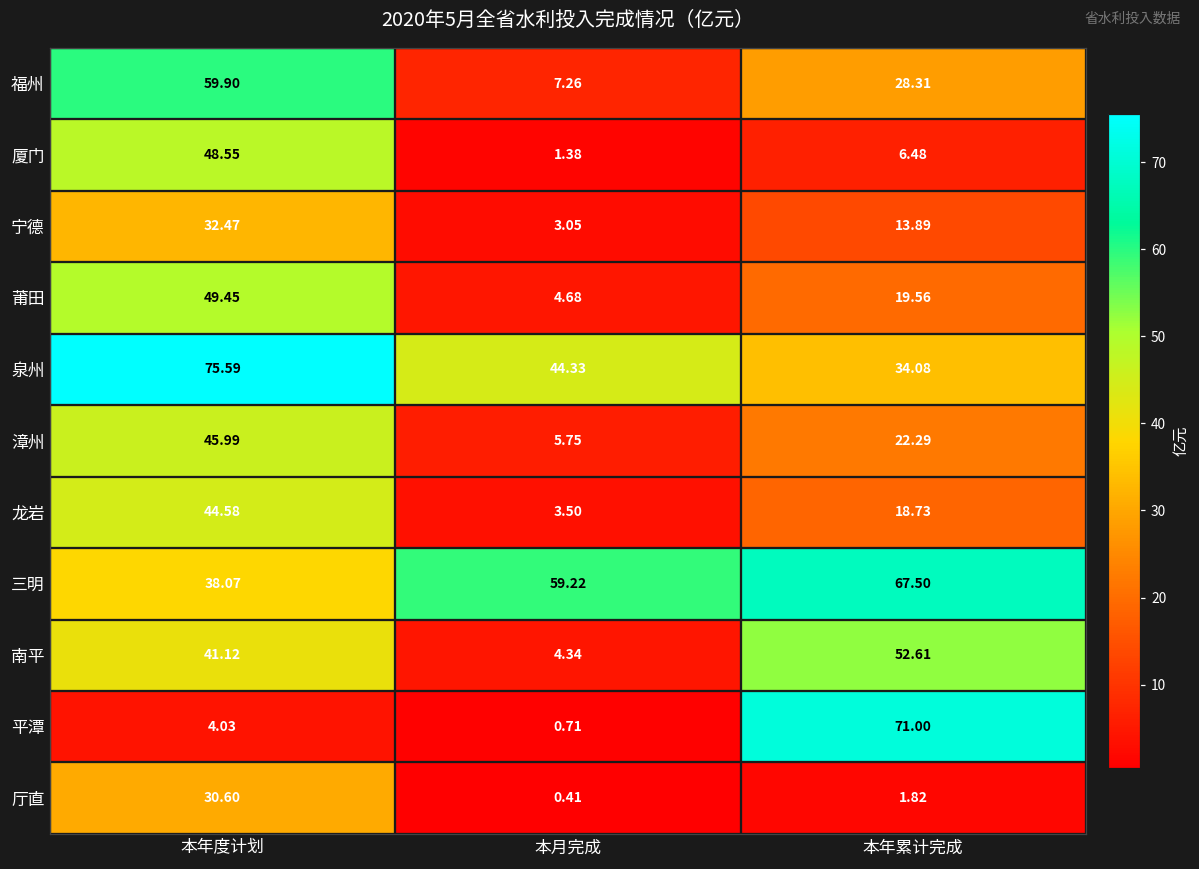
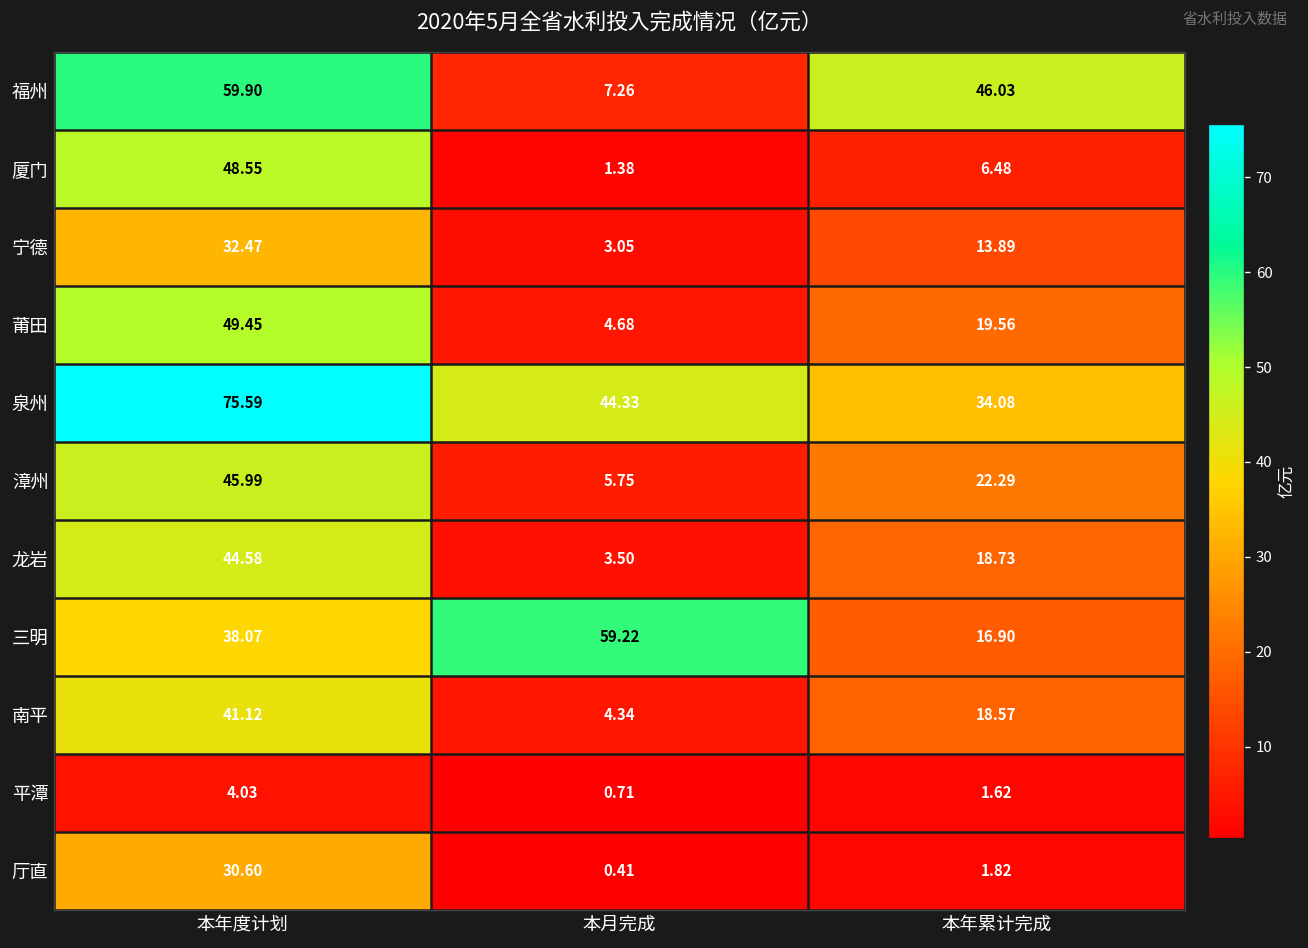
  {
    "福州": {
      "本年度计划": 59.90,
      "本月完成": 7.26,
-     "本年累计完成": 28.31
+     "本年累计完成": 46.03
    },
    "厦门": {
      "本年度计划": 48.55,
      "本月完成": 1.38,
      "本年累计完成": 6.48
    },
    "宁德": {
      "本年度计划": 32.47,
      "本月完成": 3.05,
      "本年累计完成": 13.89
    },
    "莆田": {
      "本年度计划": 49.45,
      "本月完成": 4.68,
      "本年累计完成": 19.56
    },
    "泉州": {
      "本年度计划": 75.59,
      "本月完成": 44.33,
      "本年累计完成": 34.08
    },
    "漳州": {
      "本年度计划": 45.99,
      "本月完成": 5.75,
      "本年累计完成": 22.29
    },
    "龙岩": {
      "本年度计划": 44.58,
      "本月完成": 3.50,
      "本年累计完成": 18.73
    },
    "三明": {
      "本年度计划": 38.07,
      "本月完成": 59.22,
-     "本年累计完成": 67.50
+     "本年累计完成": 16.90
    },
    "南平": {
      "本年度计划": 41.12,
      "本月完成": 4.34,
-     "本年累计完成": 52.61
+     "本年累计完成": 18.57
    },
    "平潭": {
      "本年度计划": 4.03,
      "本月完成": 0.71,
-     "本年累计完成": 71.00
+     "本年累计完成": 1.62
    },
    "厅直": {
      "本年度计划": 30.60,
      "本月完成": 0.41,
      "本年累计完成": 1.82
    }
  }
